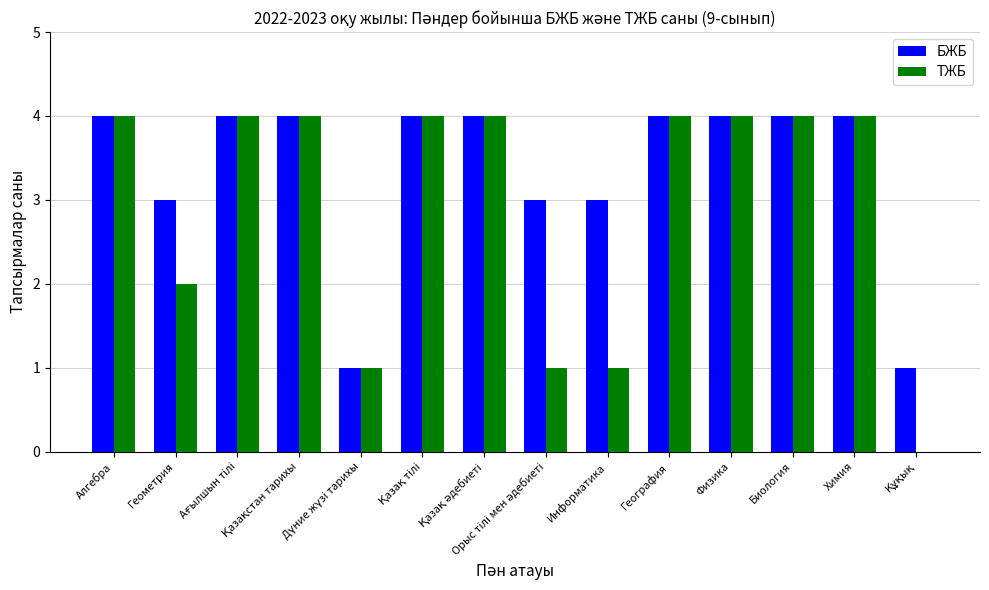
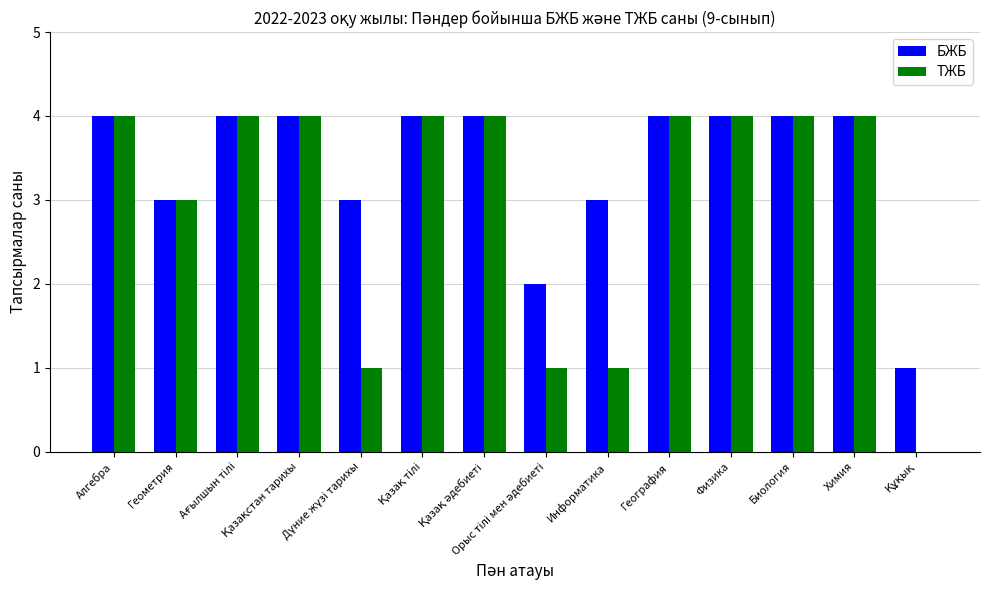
  {
    "БЖБ": {
      "Алгебра": 4,
      "Геометрия": 3,
      "Ағылшын тілі": 4,
      "Қазақстан тарихы": 4,
-     "Дүние жүзі тарихы": 1,
+     "Дүние жүзі тарихы": 3,
      "Қазақ тілі": 4,
      "Қазақ әдебиеті": 4,
-     "Орыс тілі мен әдебиеті": 3,
+     "Орыс тілі мен әдебиеті": 2,
      "Информатика": 3,
      "География": 4,
      "Физика": 4,
      "Биология": 4,
      "Химия": 4,
      "Құқық": 1
    },
    "ТЖБ": {
      "Алгебра": 4,
-     "Геометрия": 2,
+     "Геометрия": 3,
      "Ағылшын тілі": 4,
      "Қазақстан тарихы": 4,
      "Дүние жүзі тарихы": 1,
      "Қазақ тілі": 4,
      "Қазақ әдебиеті": 4,
      "Орыс тілі мен әдебиеті": 1,
      "Информатика": 1,
      "География": 4,
      "Физика": 4,
      "Биология": 4,
      "Химия": 4,
      "Құқық": 0
    }
  }
